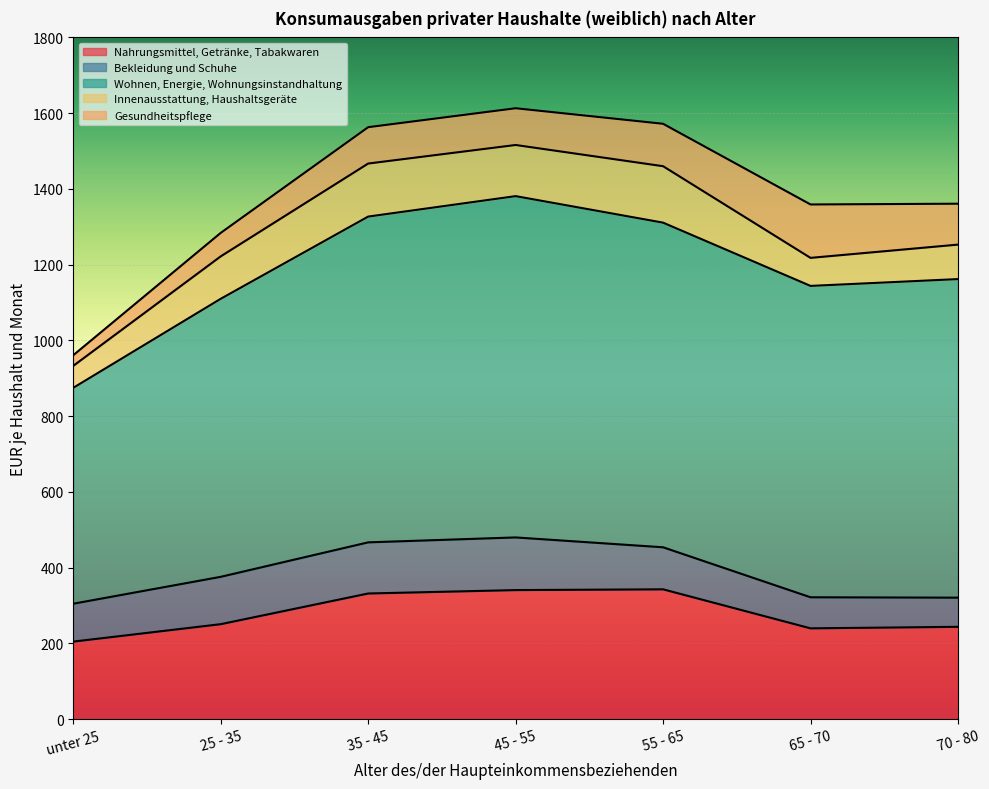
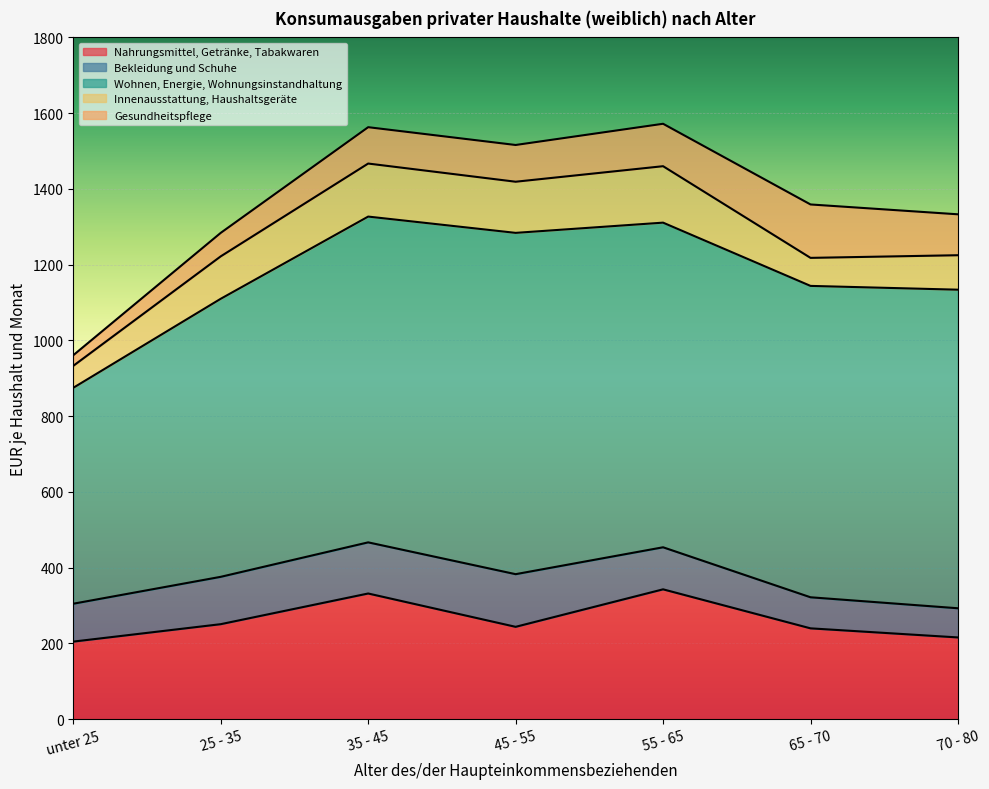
  {
    "Nahrungsmittel, Getränke, Tabakwaren": {
      "unter 25": 210,
      "25 - 35": 250,
      "35 - 45": 330,
-     "45 - 55": 340,
+     "45 - 55": 240,
      "55 - 65": 340,
      "65 - 70": 240,
-     "70 - 80": 240
+     "70 - 80": 220
    }
  }
